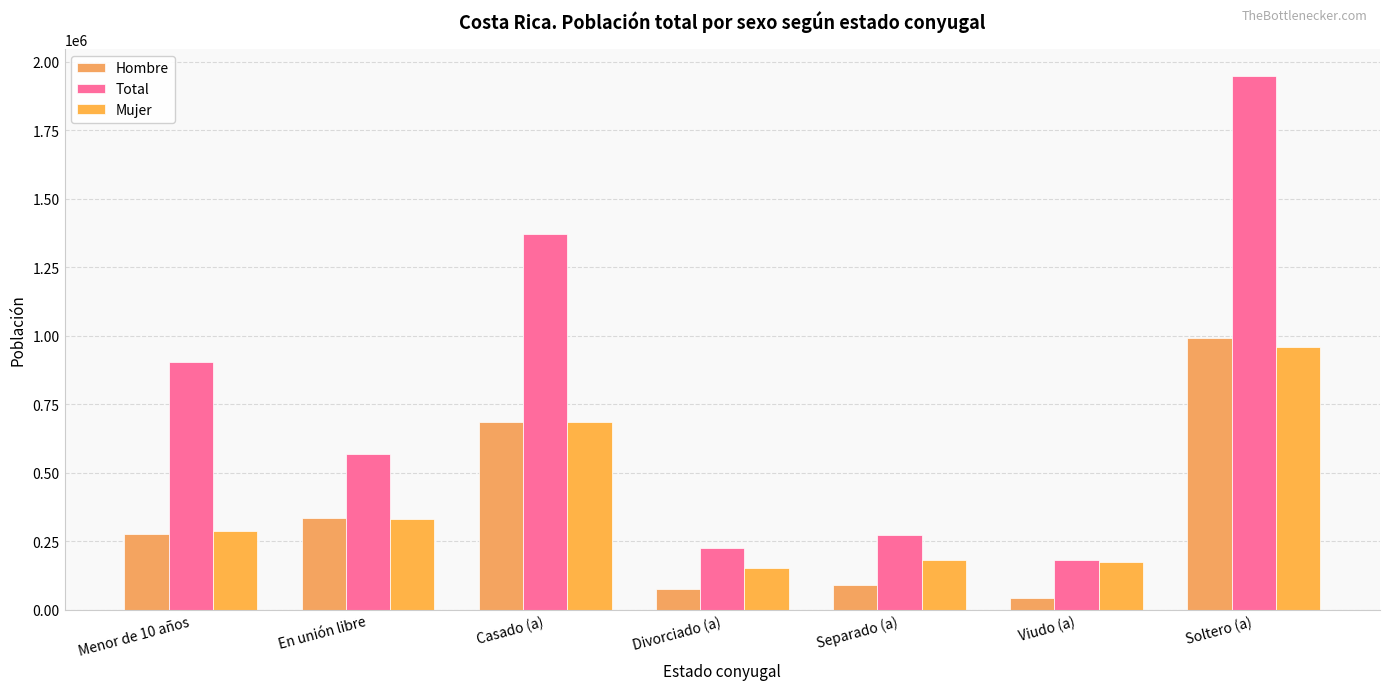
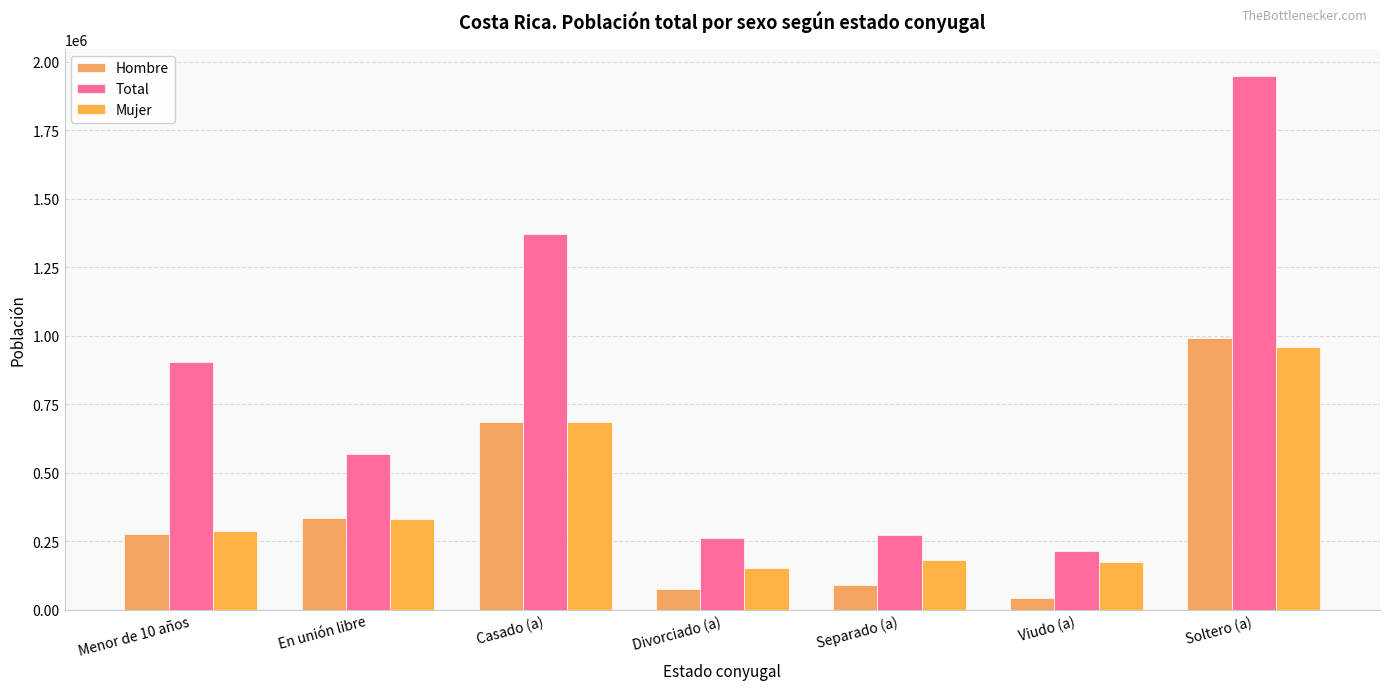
  {
    "Total": {
      "Menor de 10 años": 900000,
      "En unión libre": 570000,
      "Casado (a)": 1370000,
-     "Divorciado (a)": 230000,
+     "Divorciado (a)": 260000,
      "Separado (a)": 270000,
-     "Viudo (a)": 180000,
+     "Viudo (a)": 210000,
      "Soltero (a)": 1950000
    }
  }
